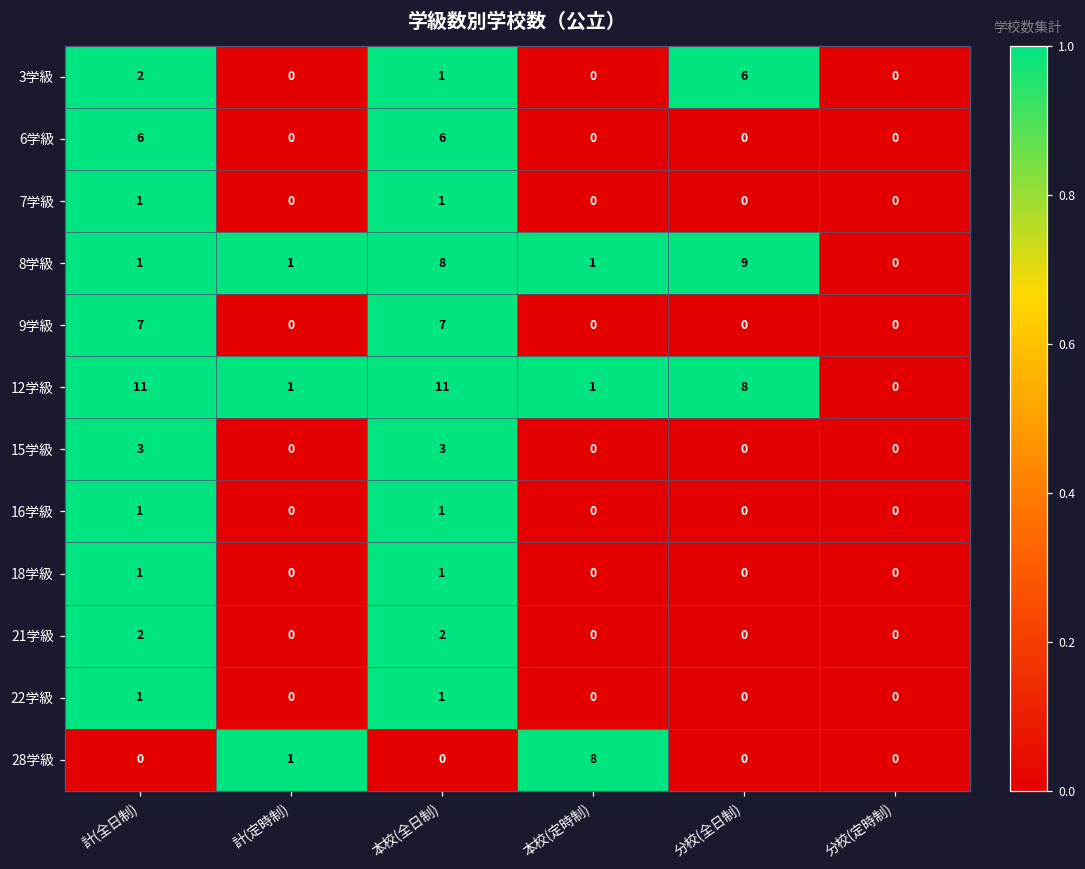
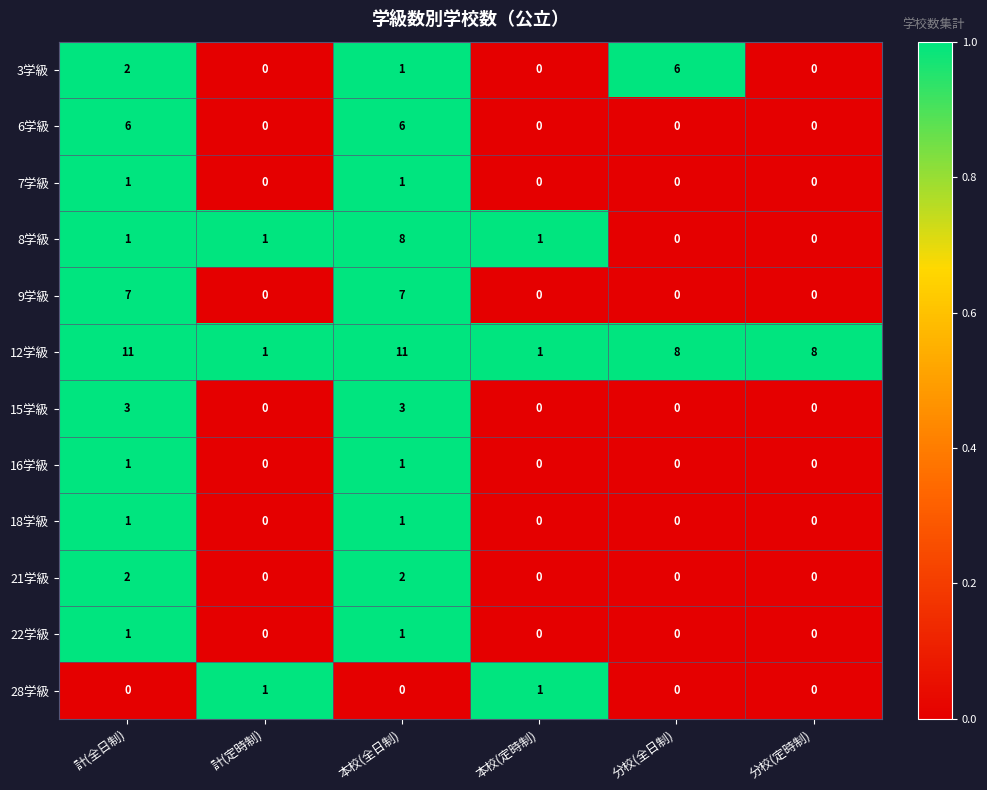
  {
    "3学級": {
      "計(全日制)": 2,
      "計(定時制)": 0,
      "本校(全日制)": 1,
      "本校(定時制)": 0,
      "分校(全日制)": 6,
      "分校(定時制)": 0
    },
    "6学級": {
      "計(全日制)": 6,
      "計(定時制)": 0,
      "本校(全日制)": 6,
      "本校(定時制)": 0,
      "分校(全日制)": 0,
      "分校(定時制)": 0
    },
    "7学級": {
      "計(全日制)": 1,
      "計(定時制)": 0,
      "本校(全日制)": 1,
      "本校(定時制)": 0,
      "分校(全日制)": 0,
      "分校(定時制)": 0
    },
    "8学級": {
      "計(全日制)": 1,
      "計(定時制)": 1,
      "本校(全日制)": 8,
      "本校(定時制)": 1,
-     "分校(全日制)": 9,
+     "分校(全日制)": 0,
      "分校(定時制)": 0
    },
    "9学級": {
      "計(全日制)": 7,
      "計(定時制)": 0,
      "本校(全日制)": 7,
      "本校(定時制)": 0,
      "分校(全日制)": 0,
      "分校(定時制)": 0
    },
    "12学級": {
      "計(全日制)": 11,
      "計(定時制)": 1,
      "本校(全日制)": 11,
      "本校(定時制)": 1,
      "分校(全日制)": 8,
-     "分校(定時制)": 0
+     "分校(定時制)": 8
    },
    "15学級": {
      "計(全日制)": 3,
      "計(定時制)": 0,
      "本校(全日制)": 3,
      "本校(定時制)": 0,
      "分校(全日制)": 0,
      "分校(定時制)": 0
    },
    "16学級": {
      "計(全日制)": 1,
      "計(定時制)": 0,
      "本校(全日制)": 1,
      "本校(定時制)": 0,
      "分校(全日制)": 0,
      "分校(定時制)": 0
    },
    "18学級": {
      "計(全日制)": 1,
      "計(定時制)": 0,
      "本校(全日制)": 1,
      "本校(定時制)": 0,
      "分校(全日制)": 0,
      "分校(定時制)": 0
    },
    "21学級": {
      "計(全日制)": 2,
      "計(定時制)": 0,
      "本校(全日制)": 2,
      "本校(定時制)": 0,
      "分校(全日制)": 0,
      "分校(定時制)": 0
    },
    "22学級": {
      "計(全日制)": 1,
      "計(定時制)": 0,
      "本校(全日制)": 1,
      "本校(定時制)": 0,
      "分校(全日制)": 0,
      "分校(定時制)": 0
    },
    "28学級": {
      "計(全日制)": 0,
      "計(定時制)": 1,
      "本校(全日制)": 0,
-     "本校(定時制)": 8,
+     "本校(定時制)": 1,
      "分校(全日制)": 0,
      "分校(定時制)": 0
    }
  }
